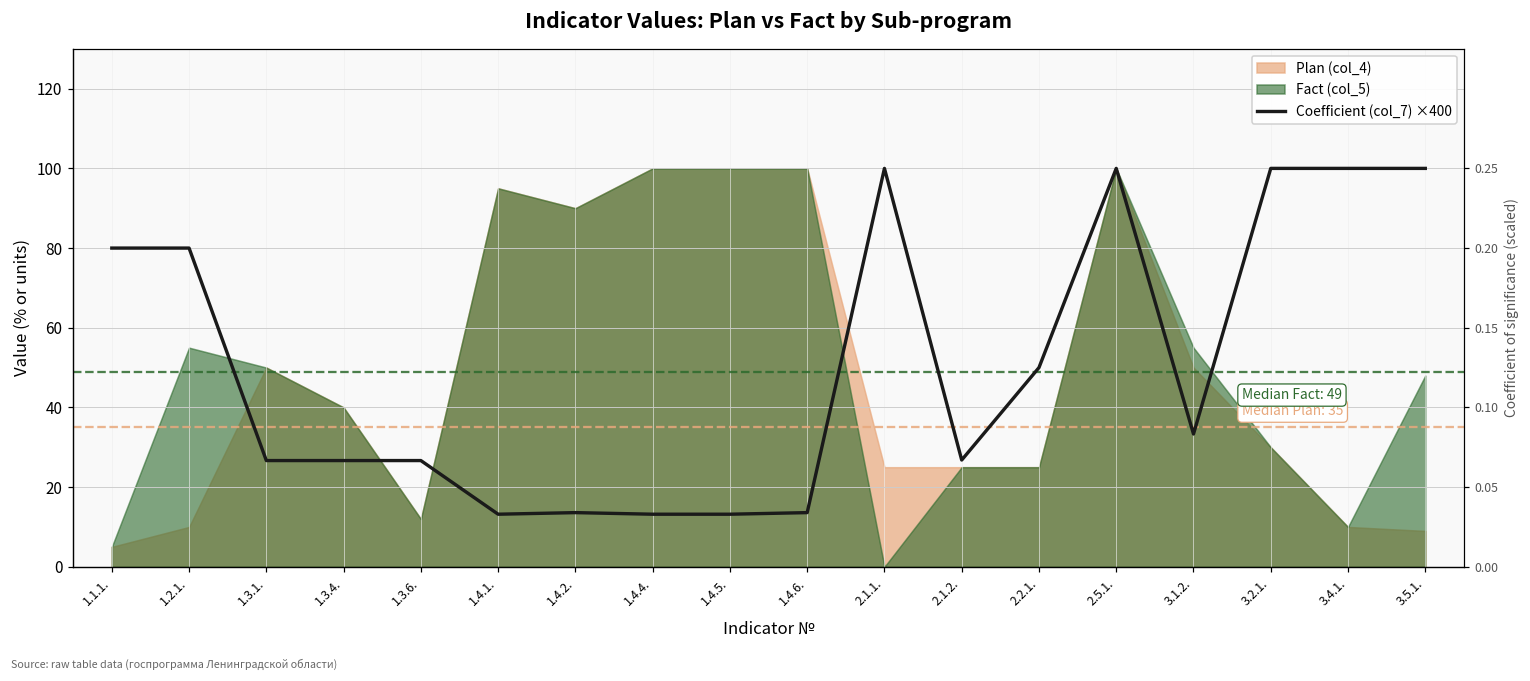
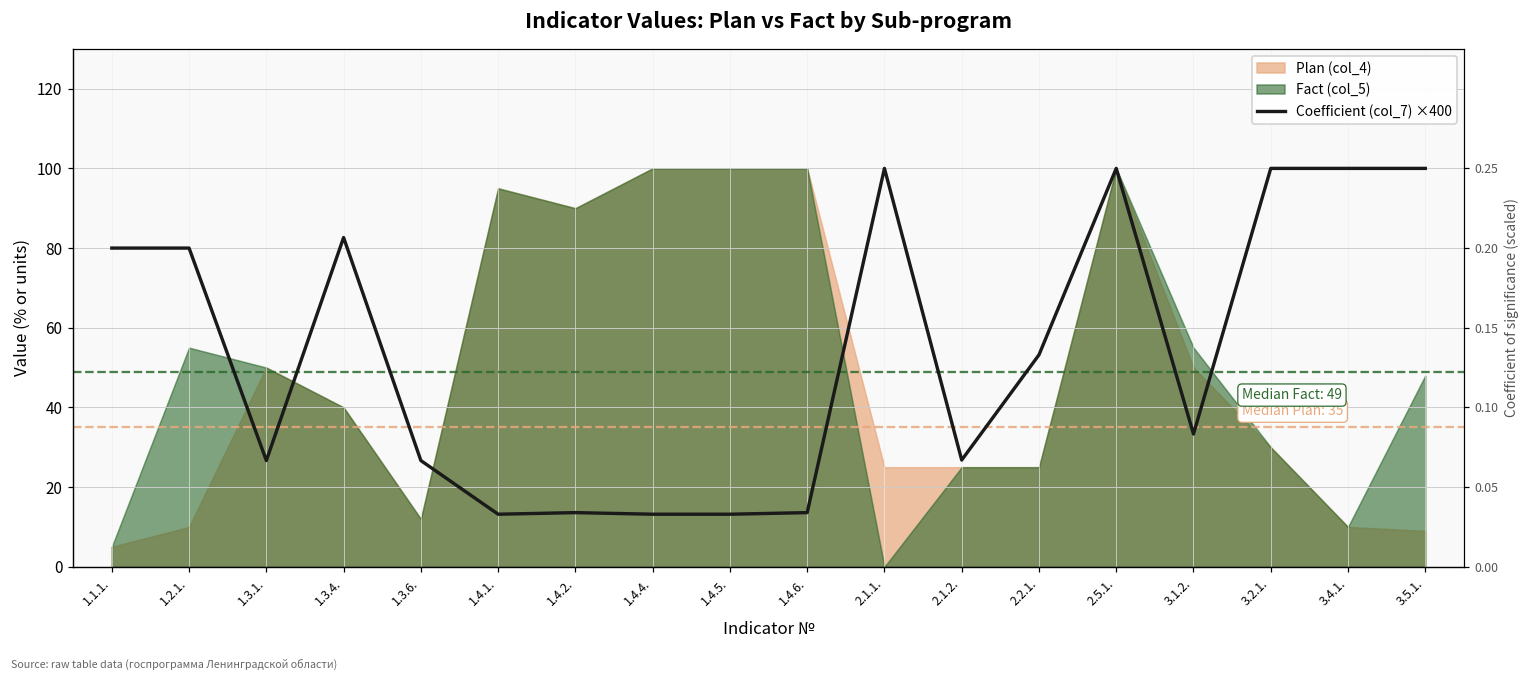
  {
    "Coefficient (col_7) ×400": {
      "1.1.1.": 80,
      "1.2.1.": 80,
      "1.3.1.": 27,
-     "1.3.4.": 27,
+     "1.3.4.": 83,
      "1.3.6.": 27,
      "1.4.1.": 13,
      "1.4.2.": 14,
      "1.4.4.": 13,
      "1.4.5.": 13,
      "1.4.6.": 14,
      "2.1.1.": 100,
      "2.1.2.": 27,
-     "2.2.1.": 50,
+     "2.2.1.": 53,
      "3.1.2.": 33,
      "3.2.1.": 100,
      "3.4.1.": 100,
      "3.5.1.": 100
    },
    "Plan (col_4)": {
      "1.2.1.": 10,
      "2.1.1.": 25,
      "3.1.2.": 50,
      "3.5.1.": 9
    },
    "Fact (col_5)": {
      "1.2.1.": 55,
      "2.1.1.": 0,
      "3.1.2.": 55,
      "3.5.1.": 48
    }
  }
